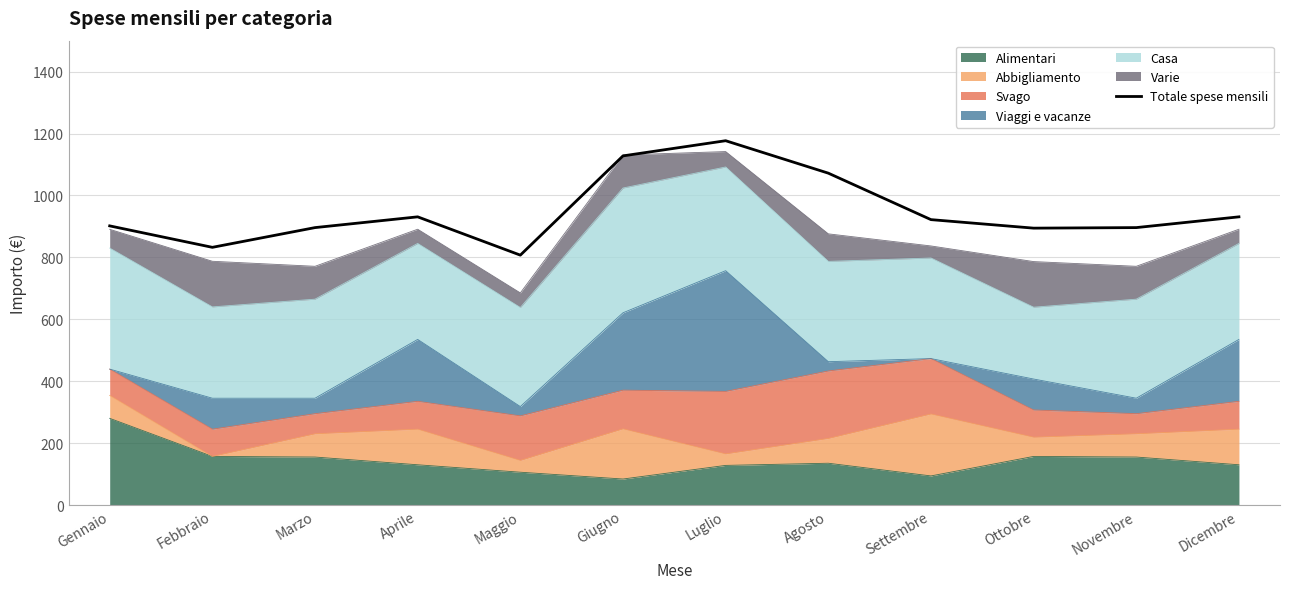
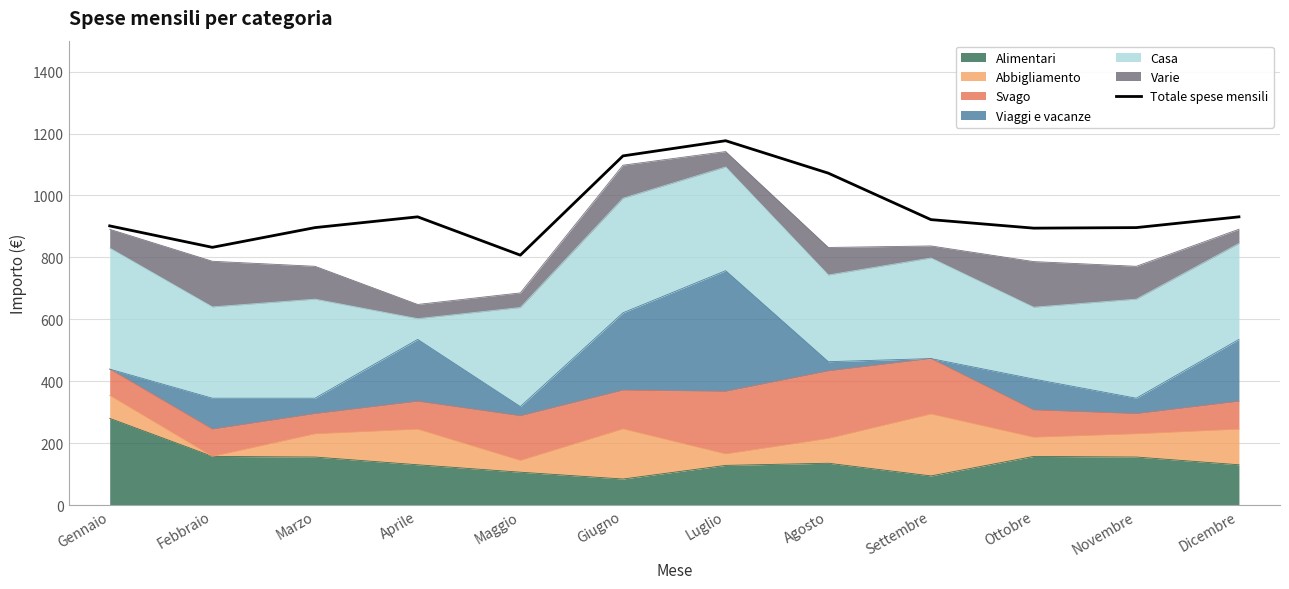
  {
    "Alimentari": {
      "Gennaio": 280,
      "Marzo": 160,
      "Aprile": 130,
      "Maggio": 110,
      "Giugno": 80,
      "Luglio": 130,
      "Agosto": 140,
      "Settembre": 90,
      "Ottobre": 160,
      "Novembre": 160,
      "Dicembre": 130
    },
    "Casa": {
      "Gennaio": 390,
      "Febbraio": 300,
      "Marzo": 320,
-     "Aprile": 310,
+     "Aprile": 70,
      "Maggio": 320,
-     "Giugno": 400,
+     "Giugno": 370,
      "Luglio": 340,
-     "Agosto": 320,
+     "Agosto": 280,
      "Settembre": 330,
      "Ottobre": 230,
      "Novembre": 320,
      "Dicembre": 310
    },
    "Totale spese mensili": {
      "Gennaio": 900,
      "Febbraio": 830,
      "Marzo": 900,
      "Aprile": 930,
      "Maggio": 810,
      "Luglio": 1180,
      "Agosto": 1070,
      "Settembre": 920,
      "Ottobre": 890,
      "Novembre": 900,
      "Dicembre": 930
    }
  }
